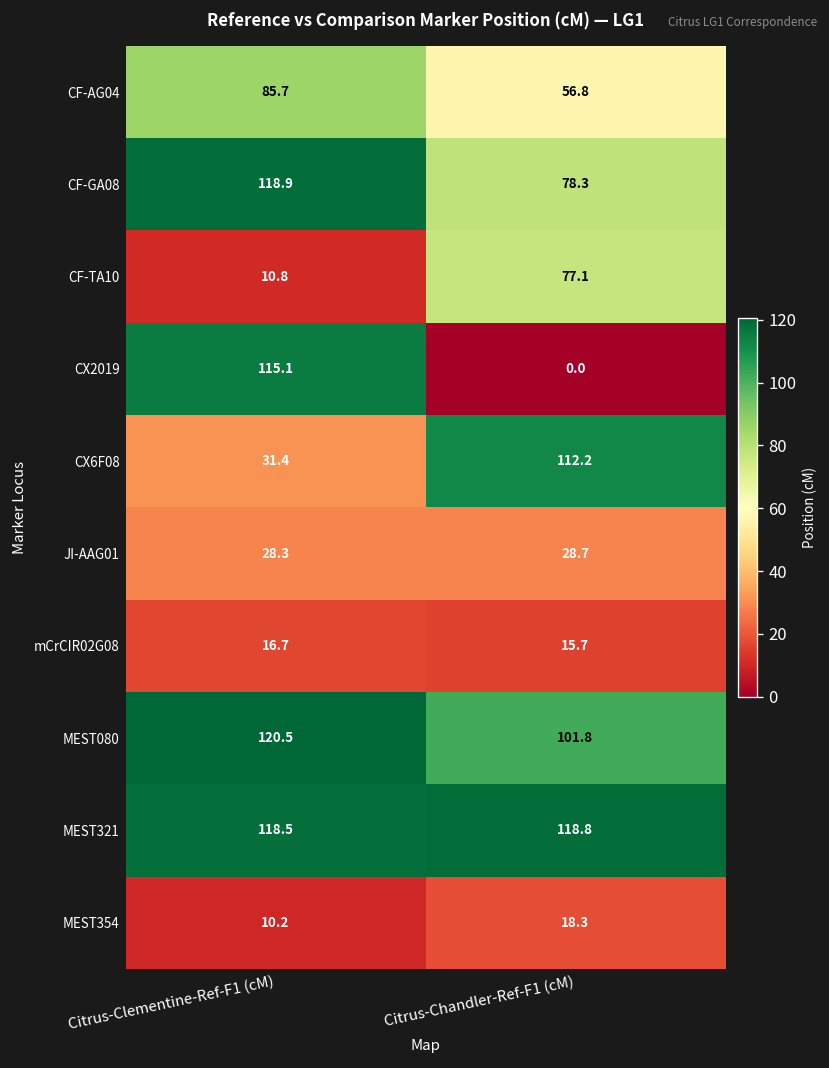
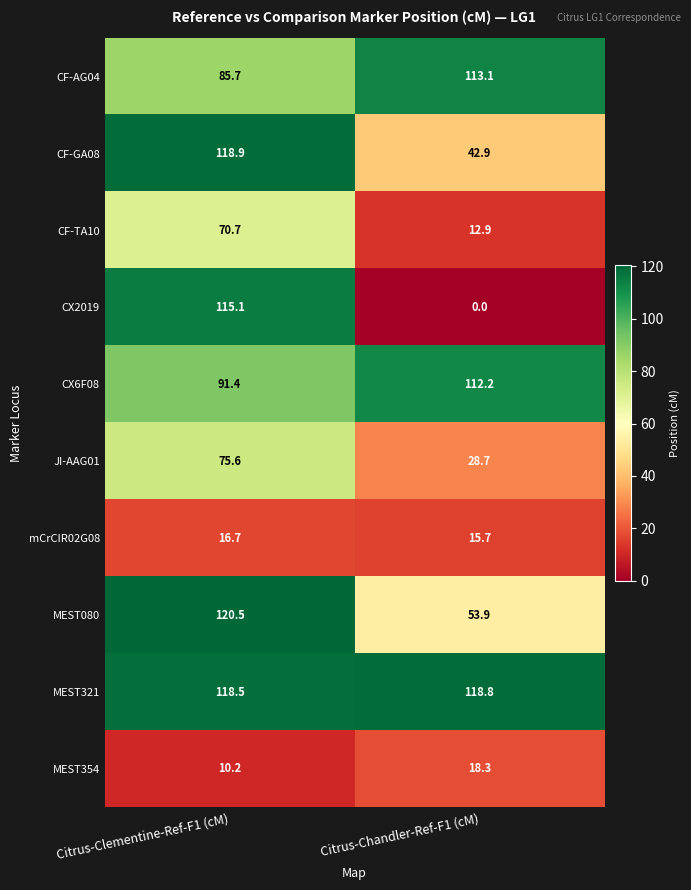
  {
    "CF-AG04": {
      "Citrus-Clementine-Ref-F1 (cM)": 85.7,
-     "Citrus-Chandler-Ref-F1 (cM)": 56.8
+     "Citrus-Chandler-Ref-F1 (cM)": 113.1
    },
    "CF-GA08": {
      "Citrus-Clementine-Ref-F1 (cM)": 118.9,
-     "Citrus-Chandler-Ref-F1 (cM)": 78.3
+     "Citrus-Chandler-Ref-F1 (cM)": 42.9
    },
    "CF-TA10": {
-     "Citrus-Clementine-Ref-F1 (cM)": 10.8,
-     "Citrus-Chandler-Ref-F1 (cM)": 77.1
+     "Citrus-Clementine-Ref-F1 (cM)": 70.7,
+     "Citrus-Chandler-Ref-F1 (cM)": 12.9
    },
    "CX2019": {
      "Citrus-Clementine-Ref-F1 (cM)": 115.1,
      "Citrus-Chandler-Ref-F1 (cM)": 0.0
    },
    "CX6F08": {
-     "Citrus-Clementine-Ref-F1 (cM)": 31.4,
+     "Citrus-Clementine-Ref-F1 (cM)": 91.4,
      "Citrus-Chandler-Ref-F1 (cM)": 112.2
    },
    "JI-AAG01": {
-     "Citrus-Clementine-Ref-F1 (cM)": 28.3,
+     "Citrus-Clementine-Ref-F1 (cM)": 75.6,
      "Citrus-Chandler-Ref-F1 (cM)": 28.7
    },
    "mCrCIR02G08": {
      "Citrus-Clementine-Ref-F1 (cM)": 16.7,
      "Citrus-Chandler-Ref-F1 (cM)": 15.7
    },
    "MEST080": {
      "Citrus-Clementine-Ref-F1 (cM)": 120.5,
-     "Citrus-Chandler-Ref-F1 (cM)": 101.8
+     "Citrus-Chandler-Ref-F1 (cM)": 53.9
    },
    "MEST321": {
      "Citrus-Clementine-Ref-F1 (cM)": 118.5,
      "Citrus-Chandler-Ref-F1 (cM)": 118.8
    },
    "MEST354": {
      "Citrus-Clementine-Ref-F1 (cM)": 10.2,
      "Citrus-Chandler-Ref-F1 (cM)": 18.3
    }
  }
